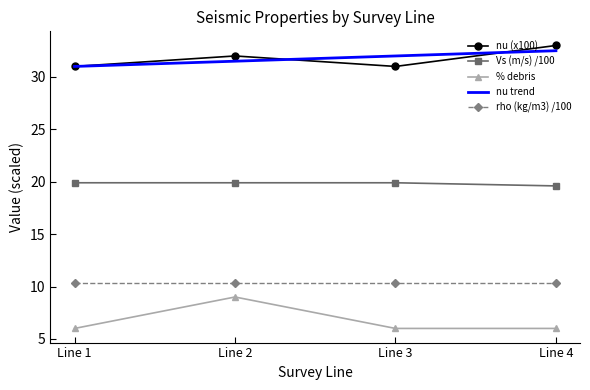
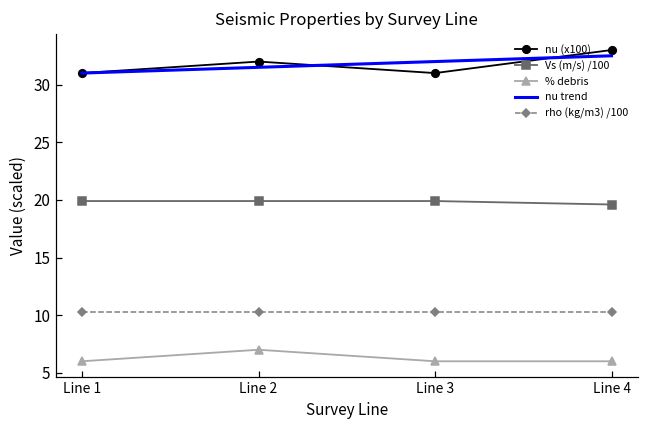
  {
    "nu (x100)": {
      "Line 2": 32,
      "Line 3": 31,
      "Line 4": 33
    },
    "% debris": {
      "Line 1": 6,
-     "Line 2": 9,
+     "Line 2": 7,
      "Line 3": 6,
      "Line 4": 6
    },
    "nu trend": {
      "Line 2": 31.5,
      "Line 3": 32,
      "Line 4": 32.5
    }
  }
